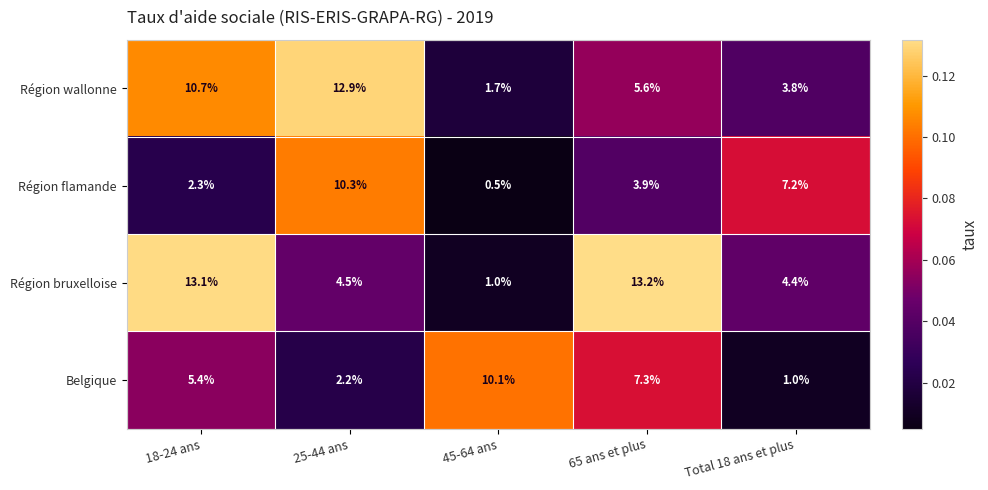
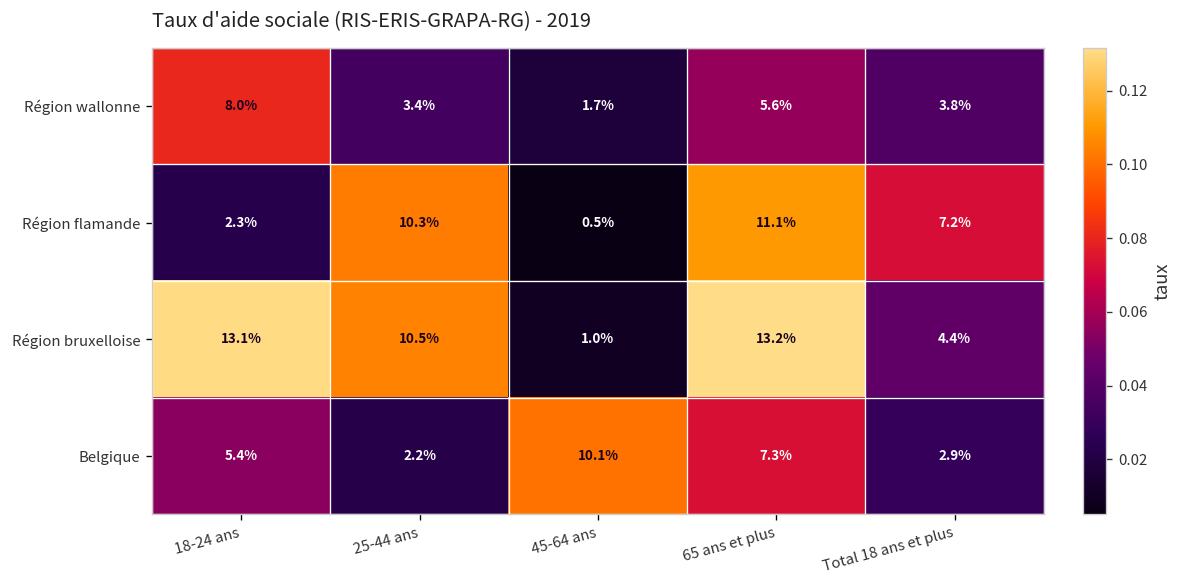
  {
    "Région wallonne": {
-     "18-24 ans": "10.7%",
-     "25-44 ans": "12.9%",
+     "18-24 ans": "8.0%",
+     "25-44 ans": "3.4%",
      "45-64 ans": "1.7%",
      "65 ans et plus": "5.6%",
      "Total 18 ans et plus": "3.8%"
    },
    "Région flamande": {
      "18-24 ans": "2.3%",
      "25-44 ans": "10.3%",
      "45-64 ans": "0.5%",
-     "65 ans et plus": "3.9%",
+     "65 ans et plus": "11.1%",
      "Total 18 ans et plus": "7.2%"
    },
    "Région bruxelloise": {
      "18-24 ans": "13.1%",
-     "25-44 ans": "4.5%",
+     "25-44 ans": "10.5%",
      "45-64 ans": "1.0%",
      "65 ans et plus": "13.2%",
      "Total 18 ans et plus": "4.4%"
    },
    "Belgique": {
      "18-24 ans": "5.4%",
      "25-44 ans": "2.2%",
      "45-64 ans": "10.1%",
      "65 ans et plus": "7.3%",
-     "Total 18 ans et plus": "1.0%"
+     "Total 18 ans et plus": "2.9%"
    }
  }
